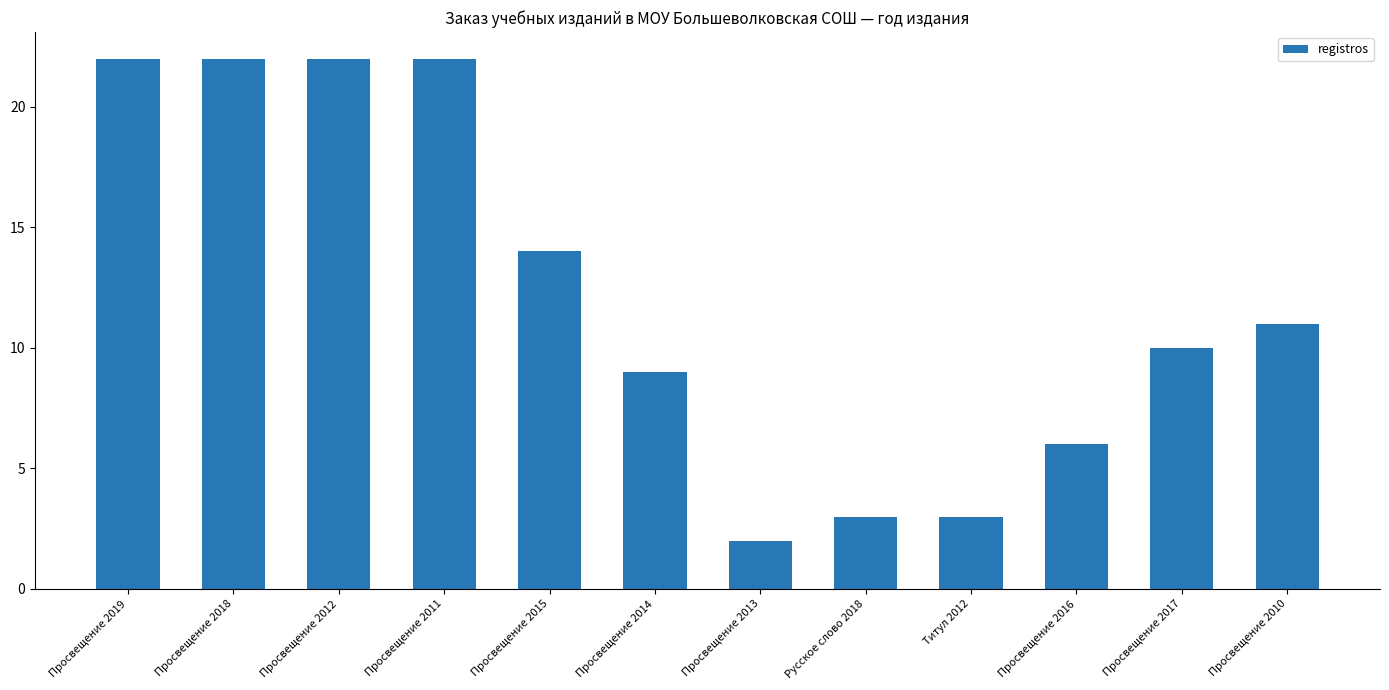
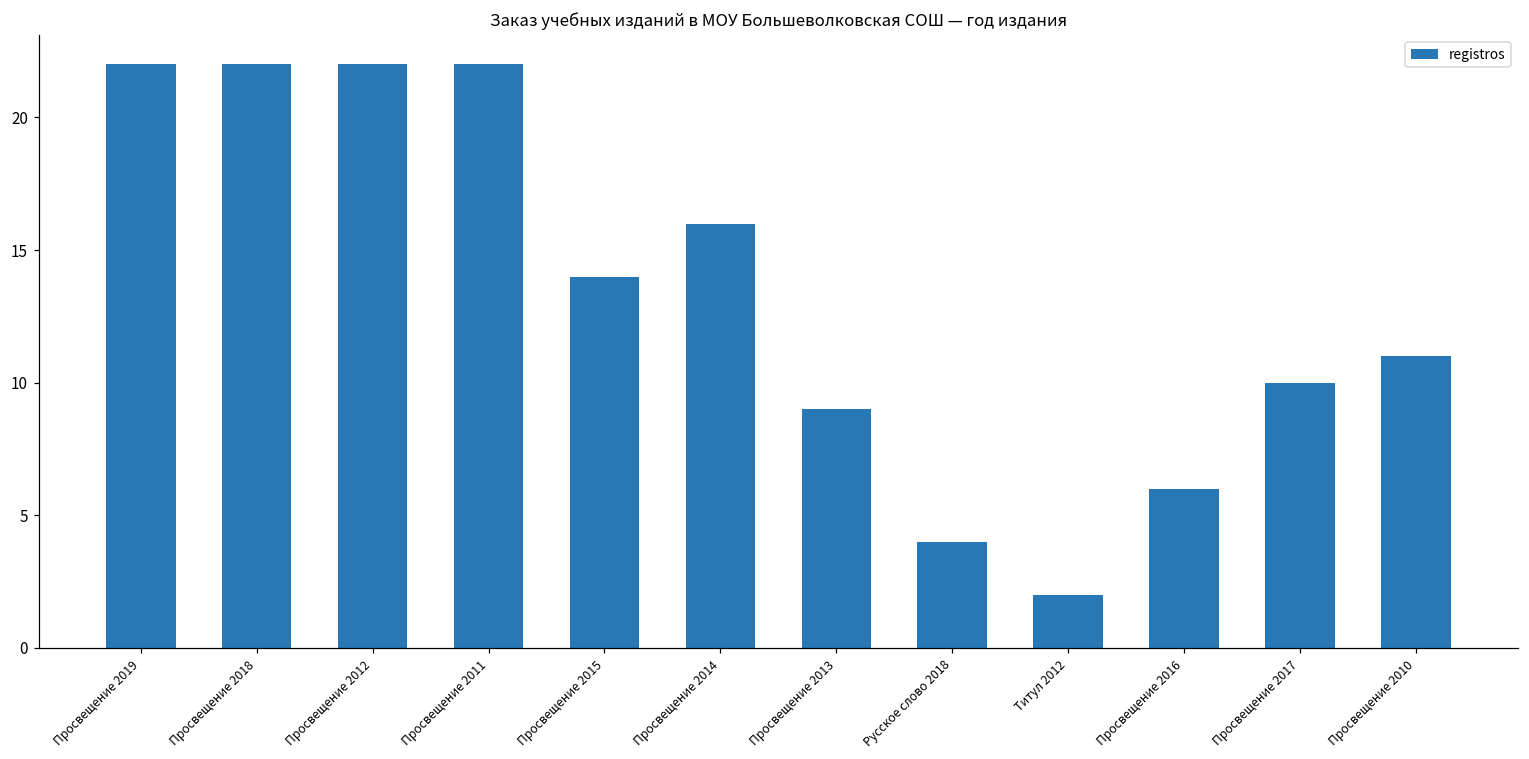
  {
    "Просвещение 2019": 22,
    "Просвещение 2018": 22,
    "Просвещение 2012": 22,
    "Просвещение 2011": 22,
    "Просвещение 2015": 14,
-   "Просвещение 2014": 9,
-   "Просвещение 2013": 2,
-   "Русское слово 2018": 3,
-   "Титул 2012": 3,
+   "Просвещение 2014": 16,
+   "Просвещение 2013": 9,
+   "Русское слово 2018": 4,
+   "Титул 2012": 2,
    "Просвещение 2016": 6,
    "Просвещение 2017": 10,
    "Просвещение 2010": 11
  }
